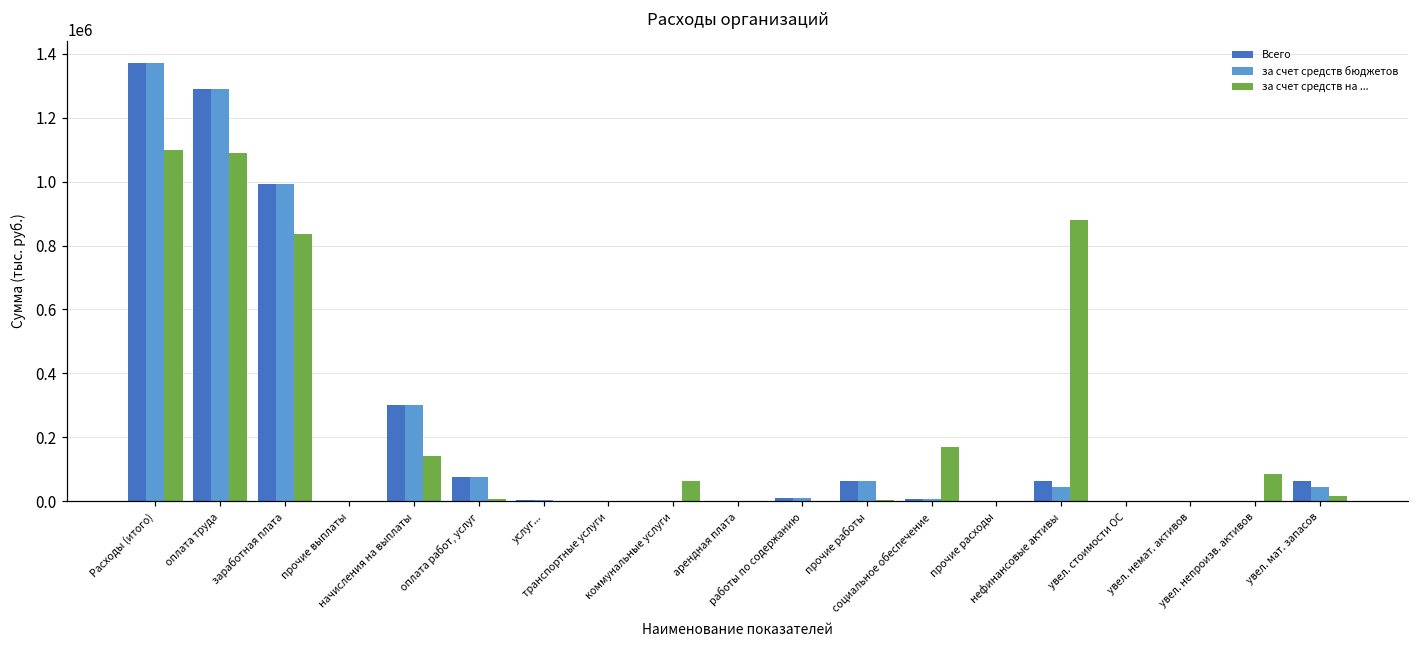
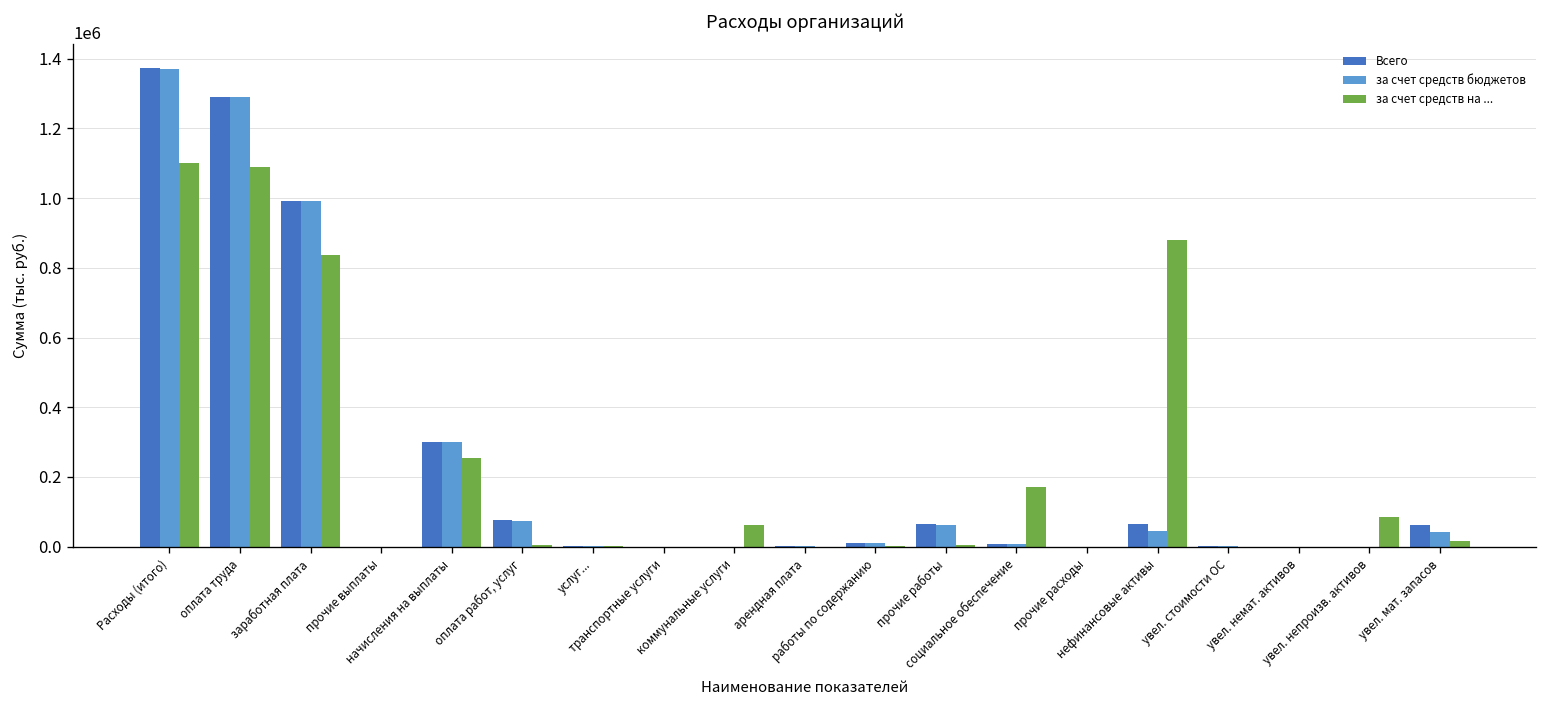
  {
    "за счет средств на ...": {
      "Расходы (итого)": 1100000,
      "оплата труда": 1090000,
      "заработная плата": 840000,
-     "начисления на выплаты": 140000,
+     "начисления на выплаты": 250000,
      "коммунальные услуги": 60000,
      "арендная плата": 0,
      "социальное обеспечение": 170000,
      "нефинансовые активы": 880000,
      "увел. стоимости ОС": 0,
      "увел. немат. активов": 0,
      "увел. непроизв. активов": 90000,
      "увел. мат. запасов": 20000
    }
  }
